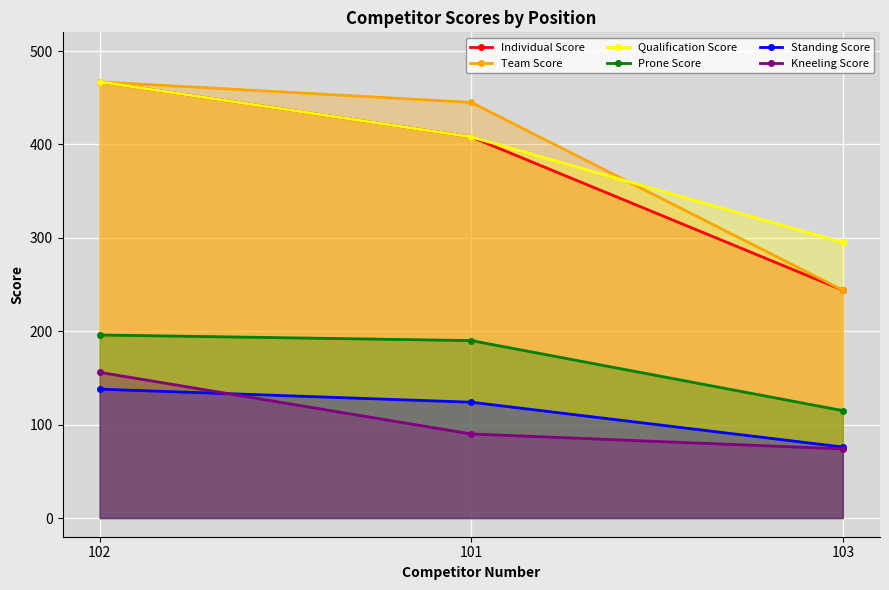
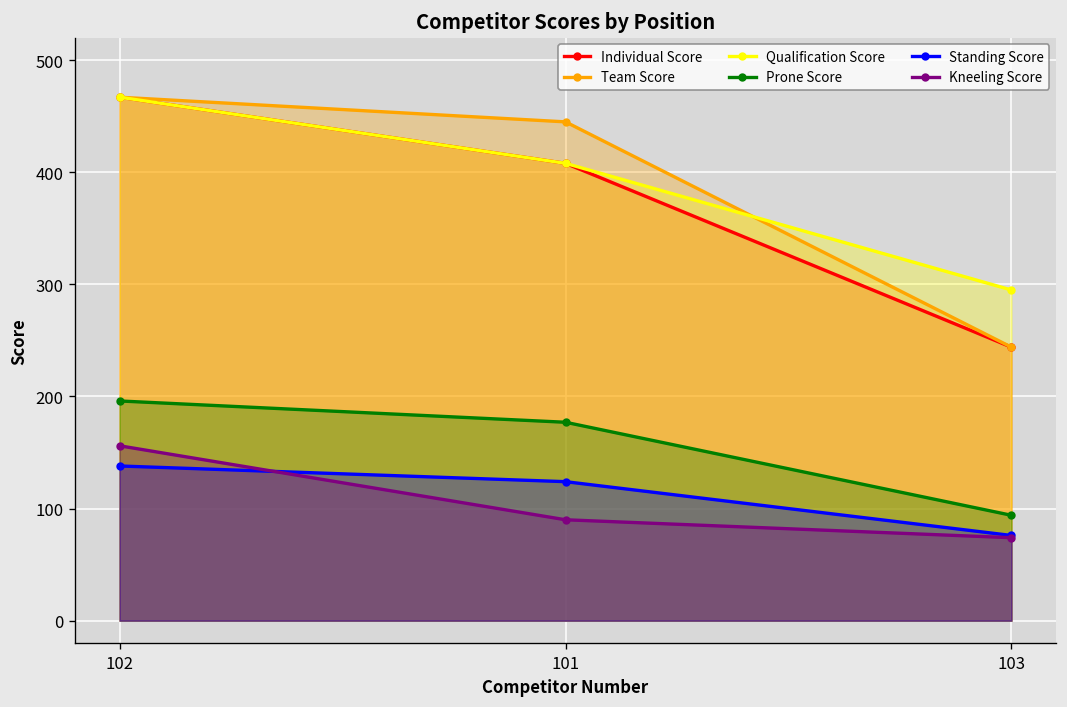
  {
    "Team Score": {
      "101": 450
    },
    "Qualification Score": {
      "103": 300
    },
    "Prone Score": {
      "102": 200,
-     "101": 190,
-     "103": 120
+     "101": 180,
+     "103": 90
    },
    "Standing Score": {
      "102": 140,
      "101": 120
    },
    "Kneeling Score": {
      "102": 160,
      "101": 90
    }
  }
